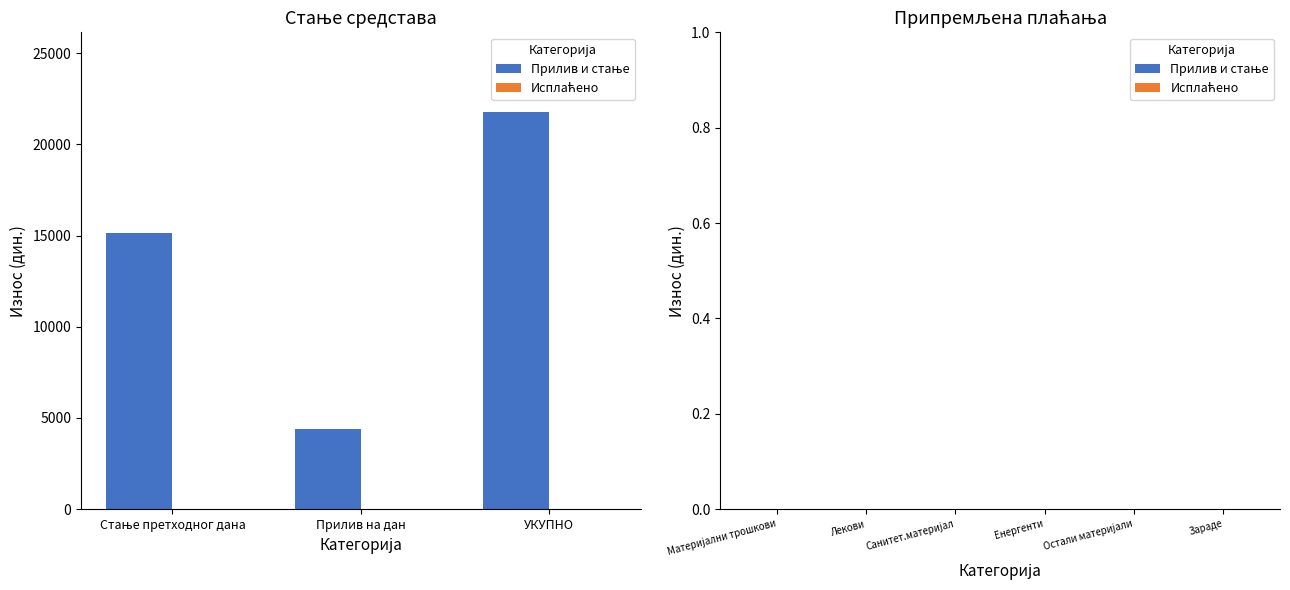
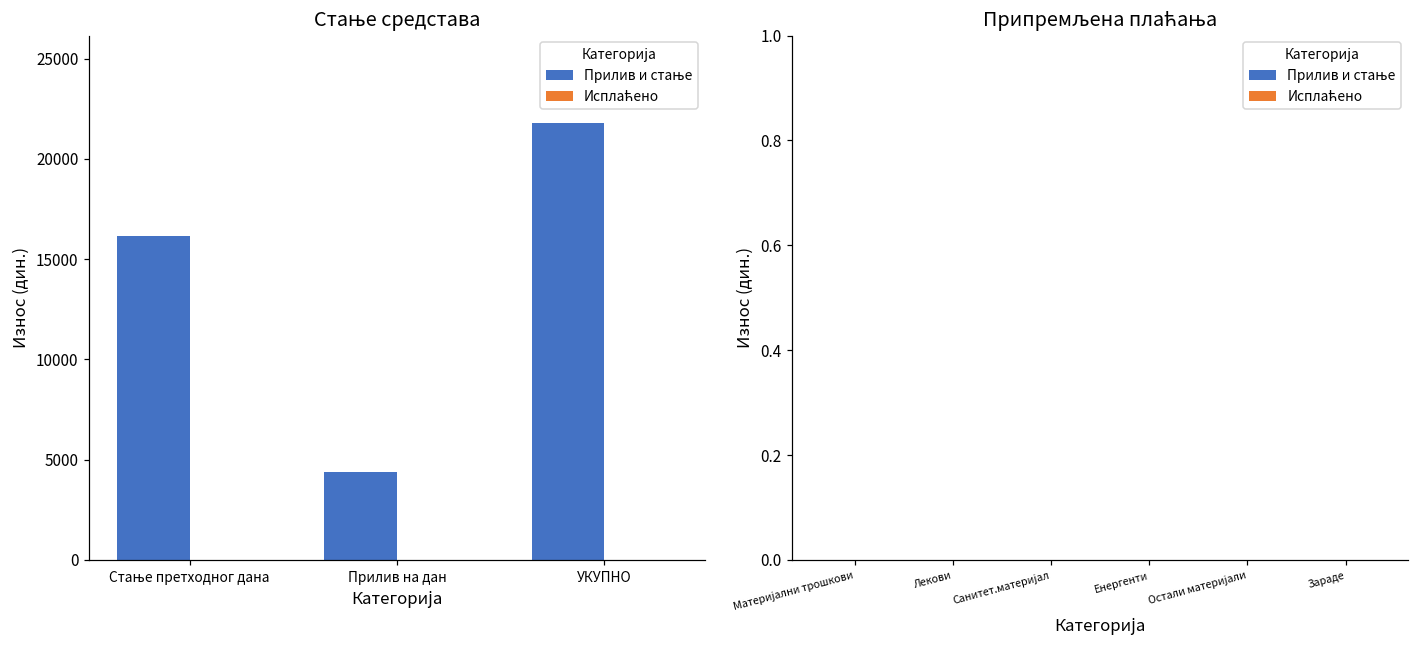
  {
    "Стање средстава": {
      "Прилив и стање": {
-       "Стање претходног дана": 15100,
+       "Стање претходног дана": 16100,
        "Прилив на дан": 4400,
        "УКУПНО": 21800
      },
      "Исплаћено": {
        "Стање претходног дана": 0,
        "Прилив на дан": 0,
        "УКУПНО": 0
      }
    },
    "Припремљена плаћања": {
      "Прилив и стање": {
        "Материјални трошкови": 0.00,
        "Лекови": 0.00,
        "Санитет.материјал": 0.00,
        "Енергенти": 0.00,
        "Остали материјали": 0.00,
        "Зараде": 0.00
      },
      "Исплаћено": {
        "Материјални трошкови": 0.00,
        "Лекови": 0.00,
        "Санитет.материјал": 0.00,
        "Енергенти": 0.00,
        "Остали материјали": 0.00,
        "Зараде": 0.00
      }
    }
  }
